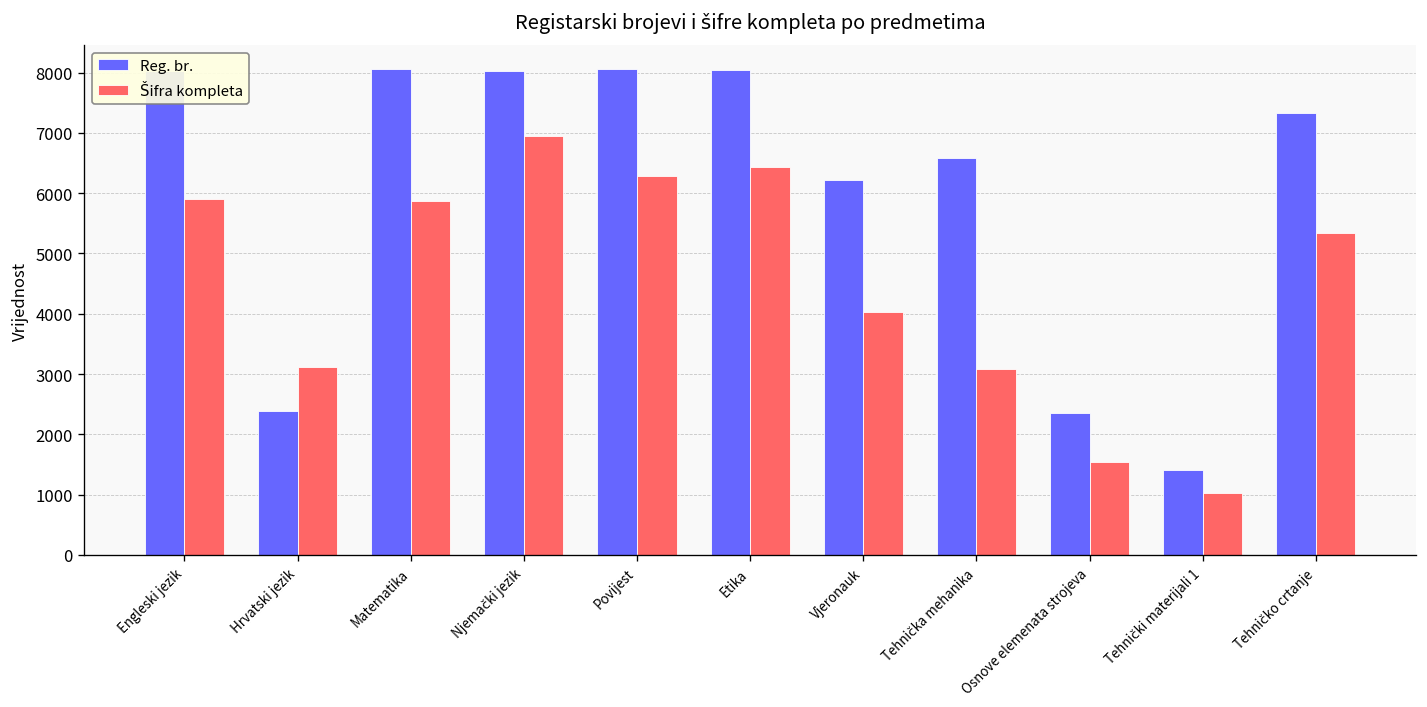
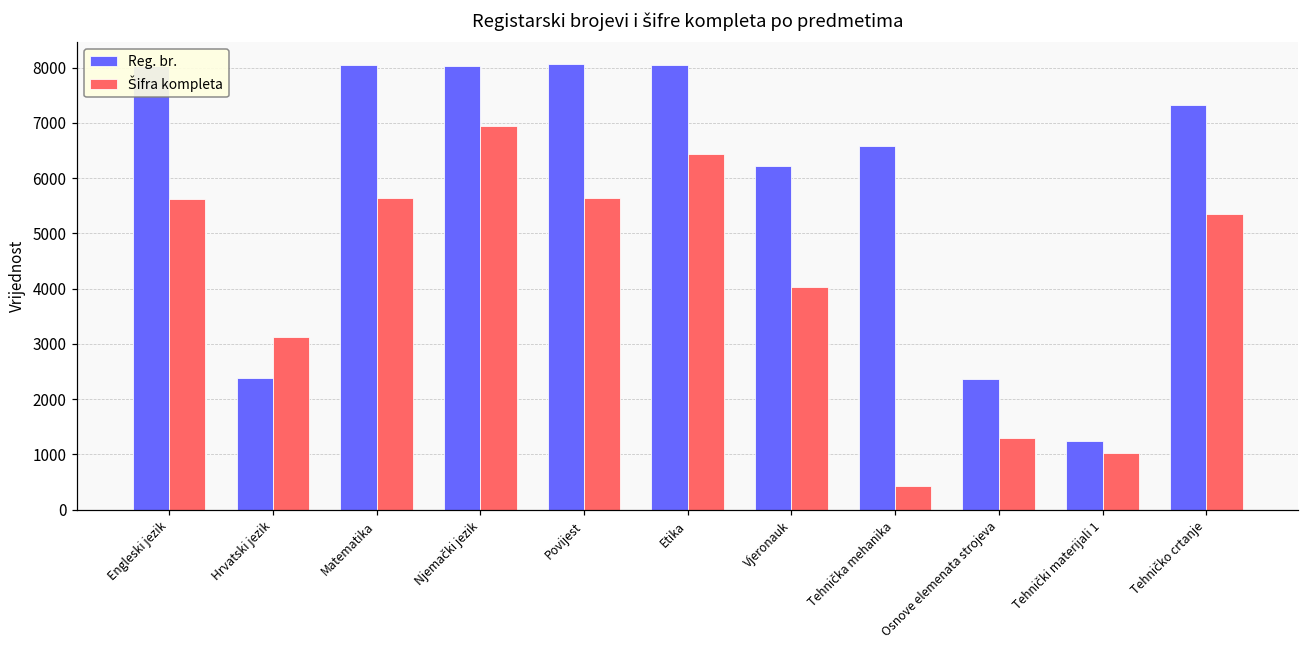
  {
    "Reg. br.": {
      "Hrvatski jezik": 2400,
      "Matematika": 8100,
      "Njemački jezik": 8000,
      "Povijest": 8100,
      "Etika": 8100,
      "Vjeronauk": 6200,
      "Tehnička mehanika": 6600,
      "Osnove elemenata strojeva": 2400,
-     "Tehnički materijali 1": 1400,
+     "Tehnički materijali 1": 1200,
      "Tehničko crtanje": 7300
    },
    "Šifra kompleta": {
-     "Engleski jezik": 5900,
+     "Engleski jezik": 5600,
      "Hrvatski jezik": 3100,
-     "Matematika": 5900,
+     "Matematika": 5600,
      "Njemački jezik": 6900,
-     "Povijest": 6300,
+     "Povijest": 5600,
      "Etika": 6400,
      "Vjeronauk": 4000,
-     "Tehnička mehanika": 3100,
-     "Osnove elemenata strojeva": 1500,
+     "Tehnička mehanika": 400,
+     "Osnove elemenata strojeva": 1300,
      "Tehnički materijali 1": 1000,
      "Tehničko crtanje": 5300
    }
  }
